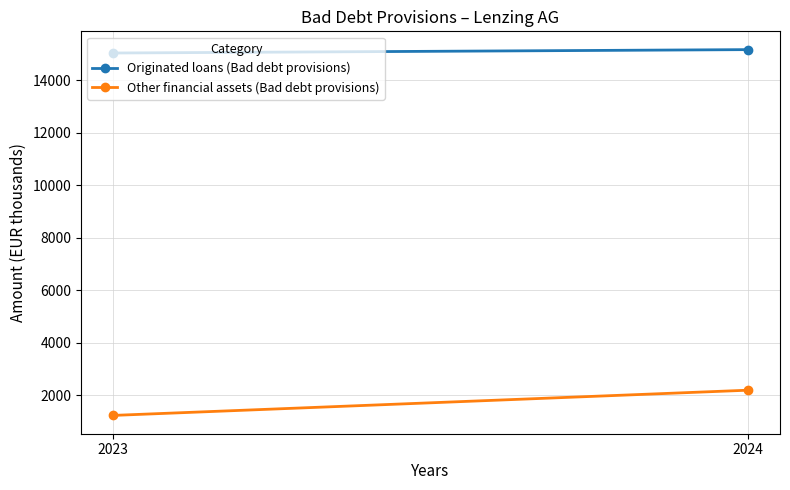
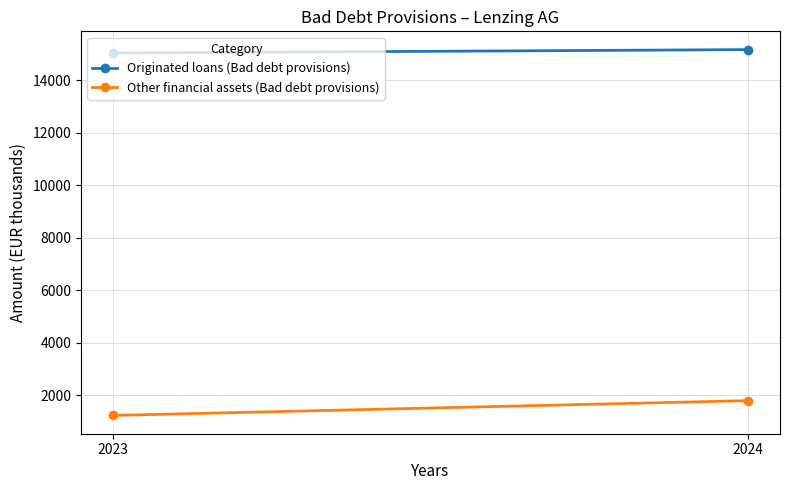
  {
    "Originated loans (Bad debt provisions)": {
      "2024": 15200
    },
    "Other financial assets (Bad debt provisions)": {
      "2023": 1200,
-     "2024": 2200
+     "2024": 1800
    }
  }
